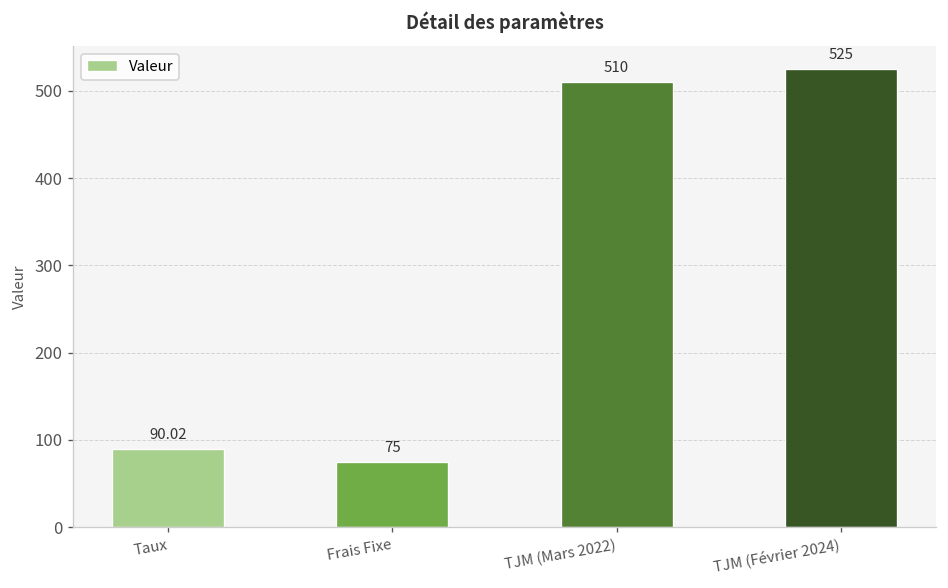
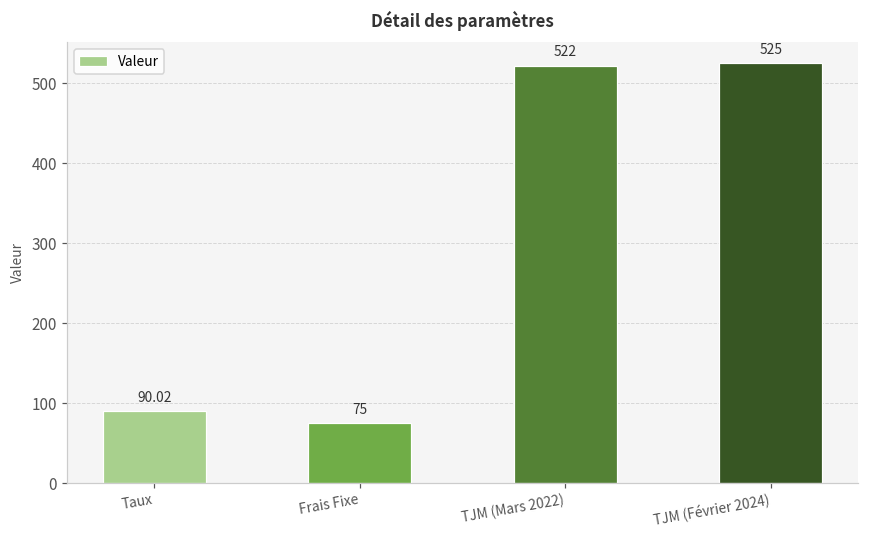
  {
    "Taux": 90.02,
    "Frais Fixe": 75,
-   "TJM (Mars 2022)": 510,
+   "TJM (Mars 2022)": 522,
    "TJM (Février 2024)": 525
  }
